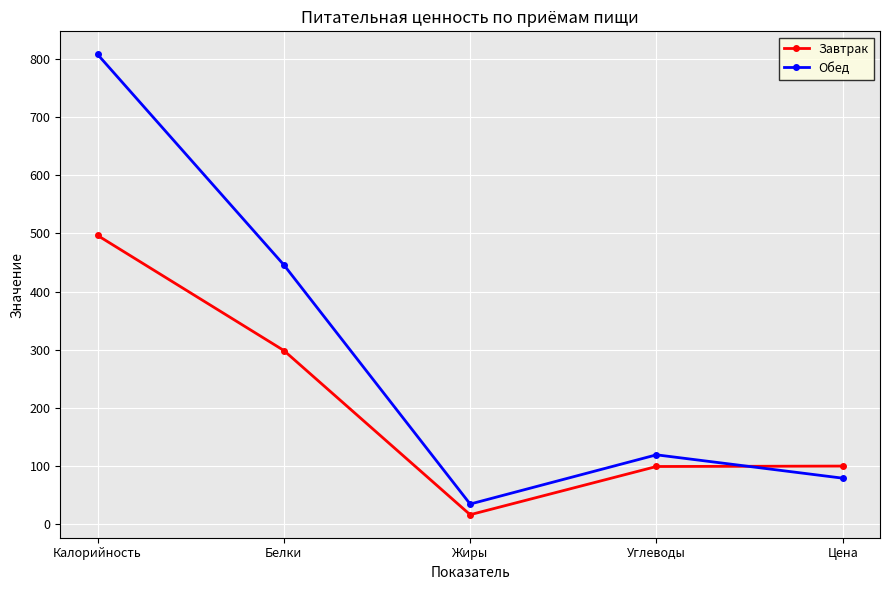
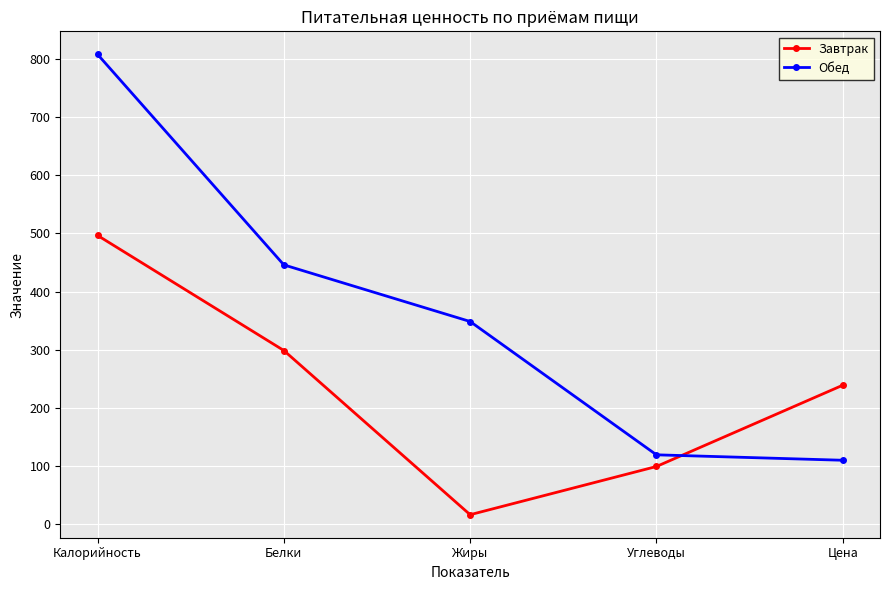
  {
    "Завтрак": {
      "Калорийность": 500,
      "Белки": 300,
      "Жиры": 20,
      "Углеводы": 100,
-     "Цена": 100
+     "Цена": 240
    },
    "Обед": {
      "Калорийность": 810,
      "Белки": 450,
-     "Жиры": 30,
+     "Жиры": 350,
      "Углеводы": 120,
-     "Цена": 80
+     "Цена": 110
    }
  }
